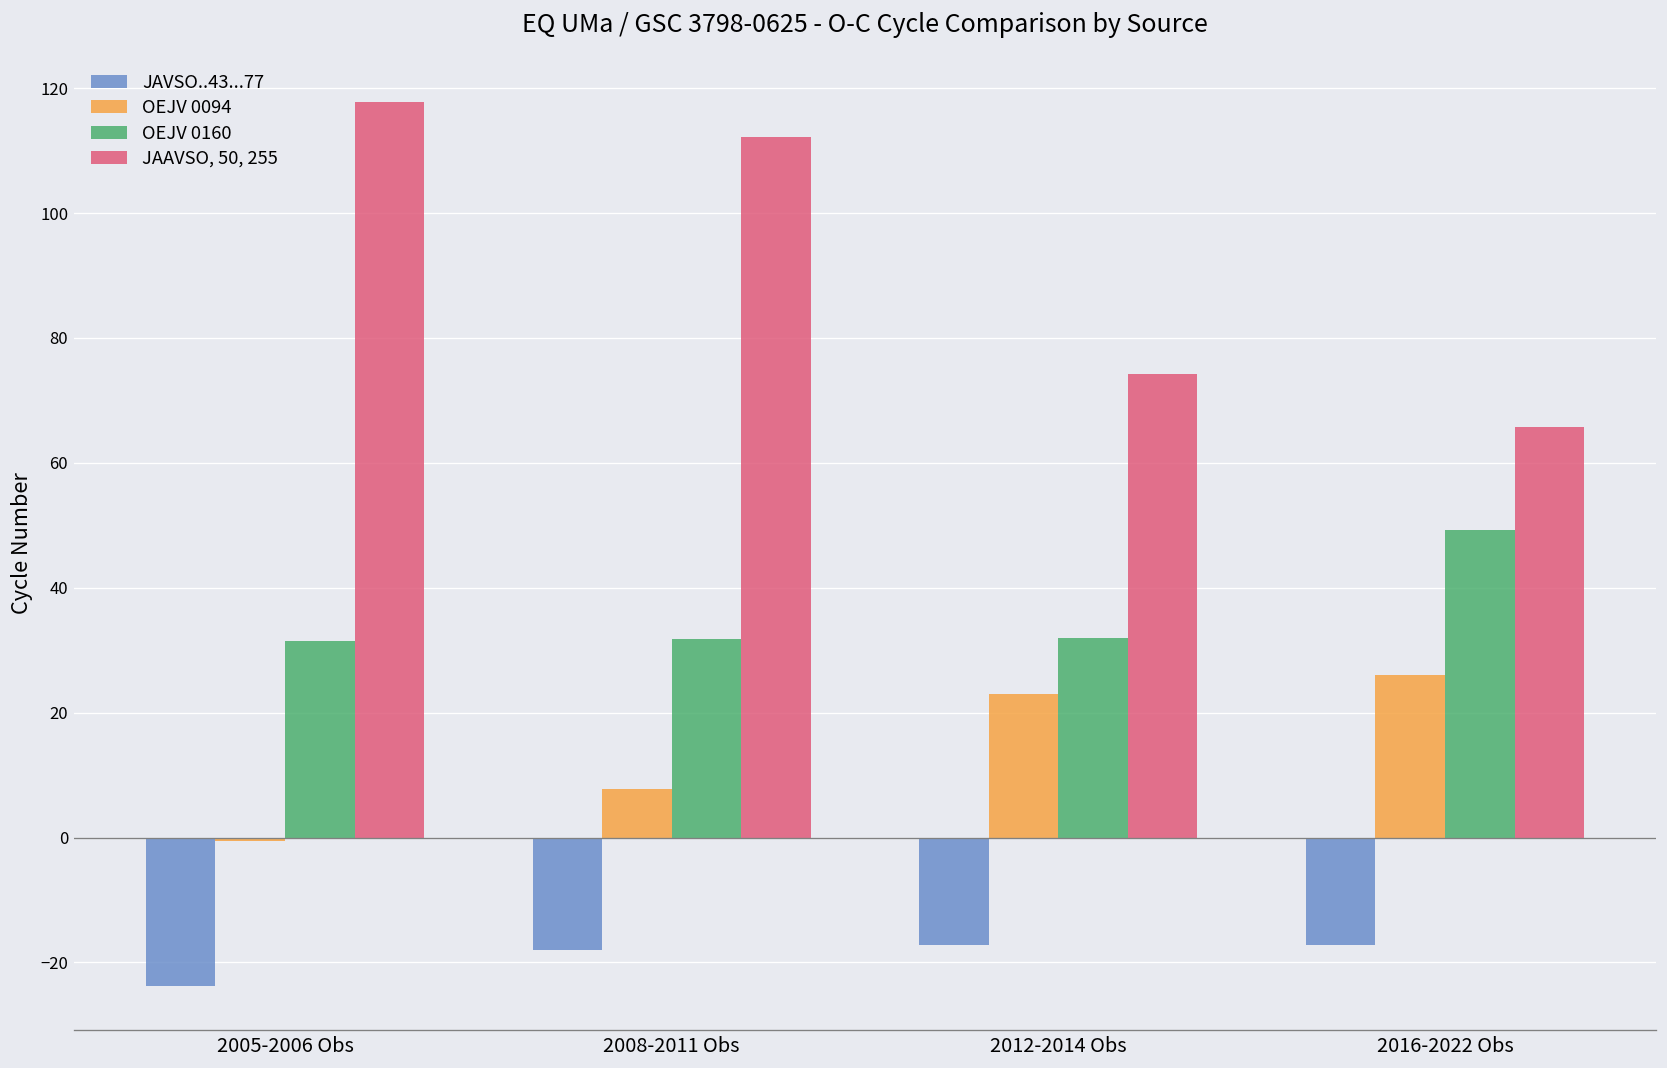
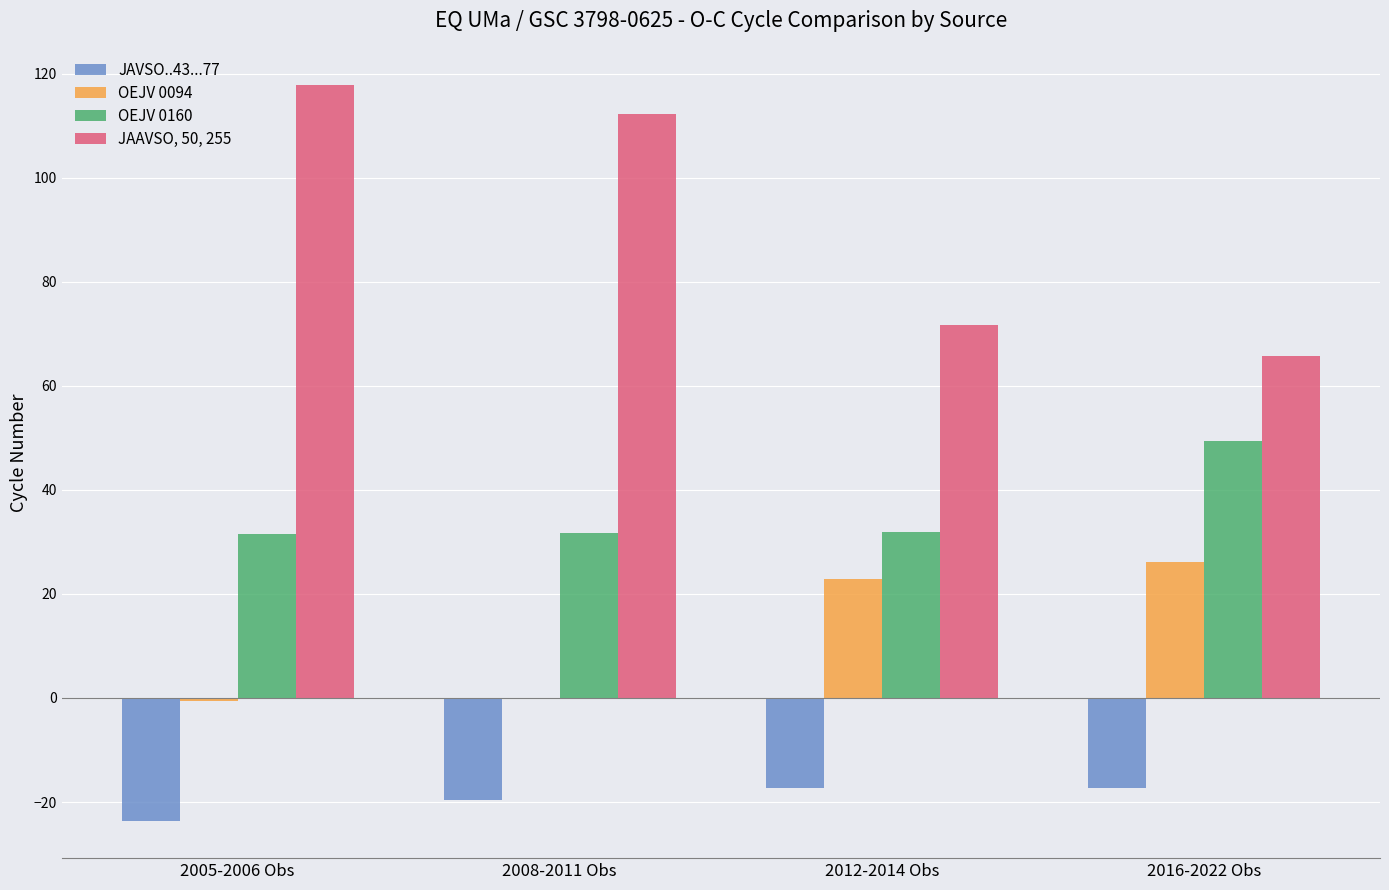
  {
    "JAVSO..43...77": {
      "2005-2006 Obs": -24,
-     "2008-2011 Obs": -18,
+     "2008-2011 Obs": -20,
      "2012-2014 Obs": -17,
      "2016-2022 Obs": -17
    },
    "OEJV 0094": {
      "2005-2006 Obs": -1,
-     "2008-2011 Obs": 8,
+     "2008-2011 Obs": 0,
      "2012-2014 Obs": 23,
      "2016-2022 Obs": 26
    },
    "OEJV 0160": {
      "2005-2006 Obs": 31,
      "2008-2011 Obs": 32,
      "2012-2014 Obs": 32,
      "2016-2022 Obs": 49
    },
    "JAAVSO, 50, 255": {
      "2005-2006 Obs": 118,
      "2008-2011 Obs": 112,
-     "2012-2014 Obs": 74,
+     "2012-2014 Obs": 72,
      "2016-2022 Obs": 66
    }
  }
